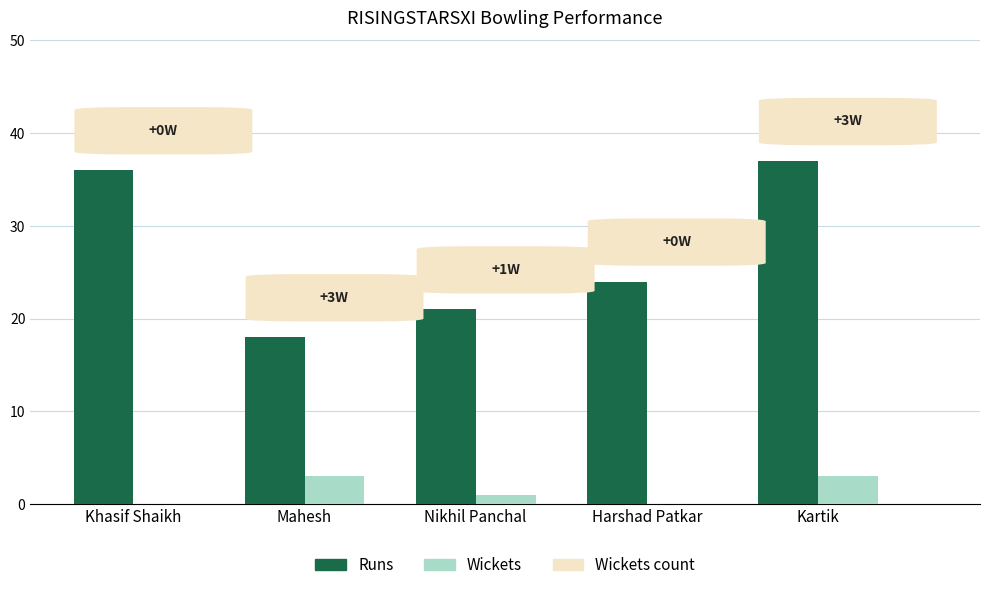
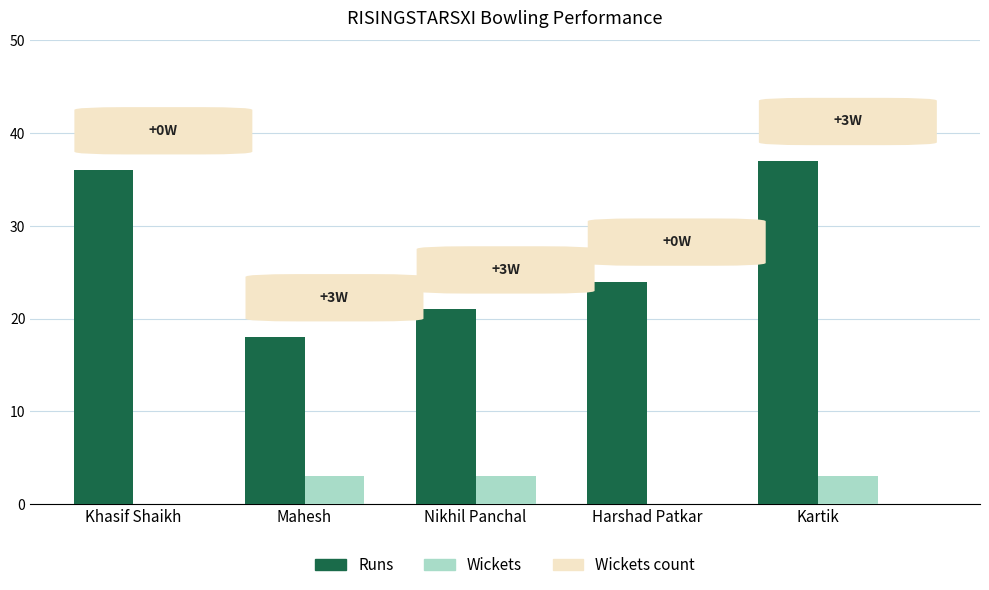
  {
    "Runs": {
      "Khasif Shaikh": 36,
      "Mahesh": 18,
      "Nikhil Panchal": 21,
      "Harshad Patkar": 24,
      "Kartik": 37
    },
    "Wickets": {
      "Khasif Shaikh": 0,
      "Mahesh": 3,
-     "Nikhil Panchal": 1,
+     "Nikhil Panchal": 3,
      "Harshad Patkar": 0,
      "Kartik": 3
    }
  }
